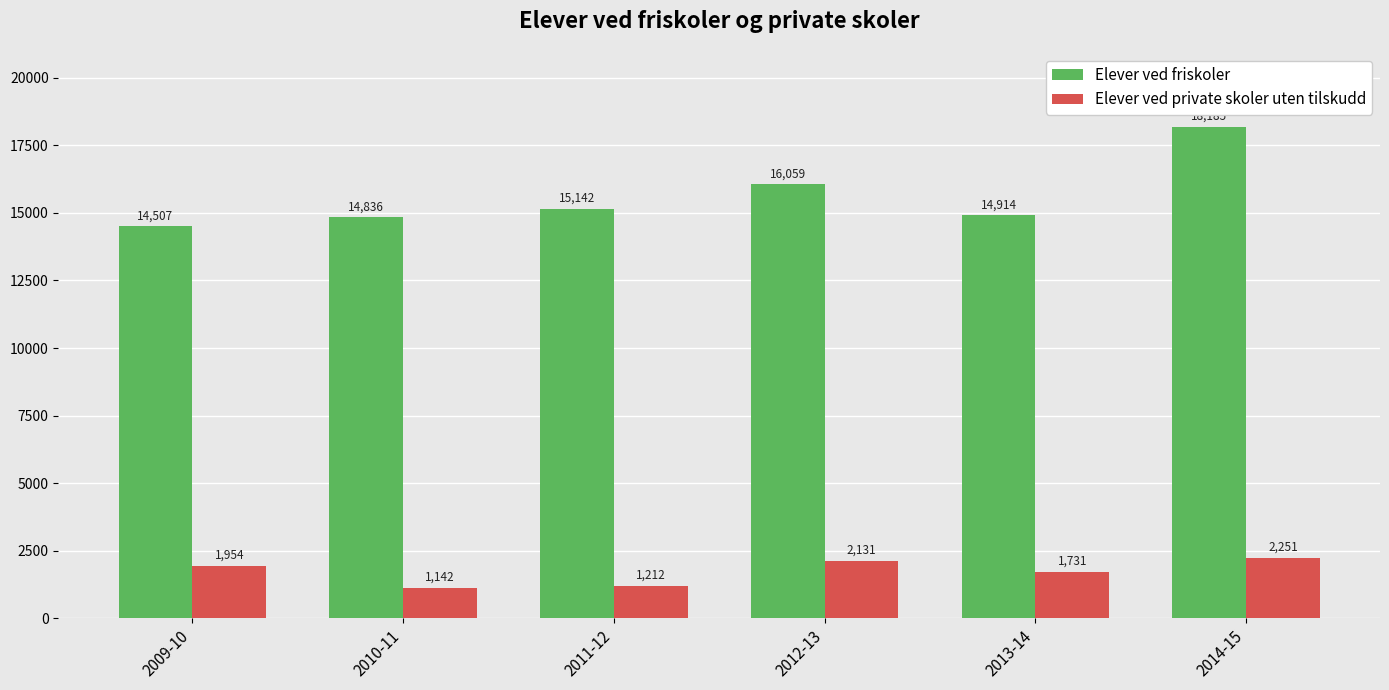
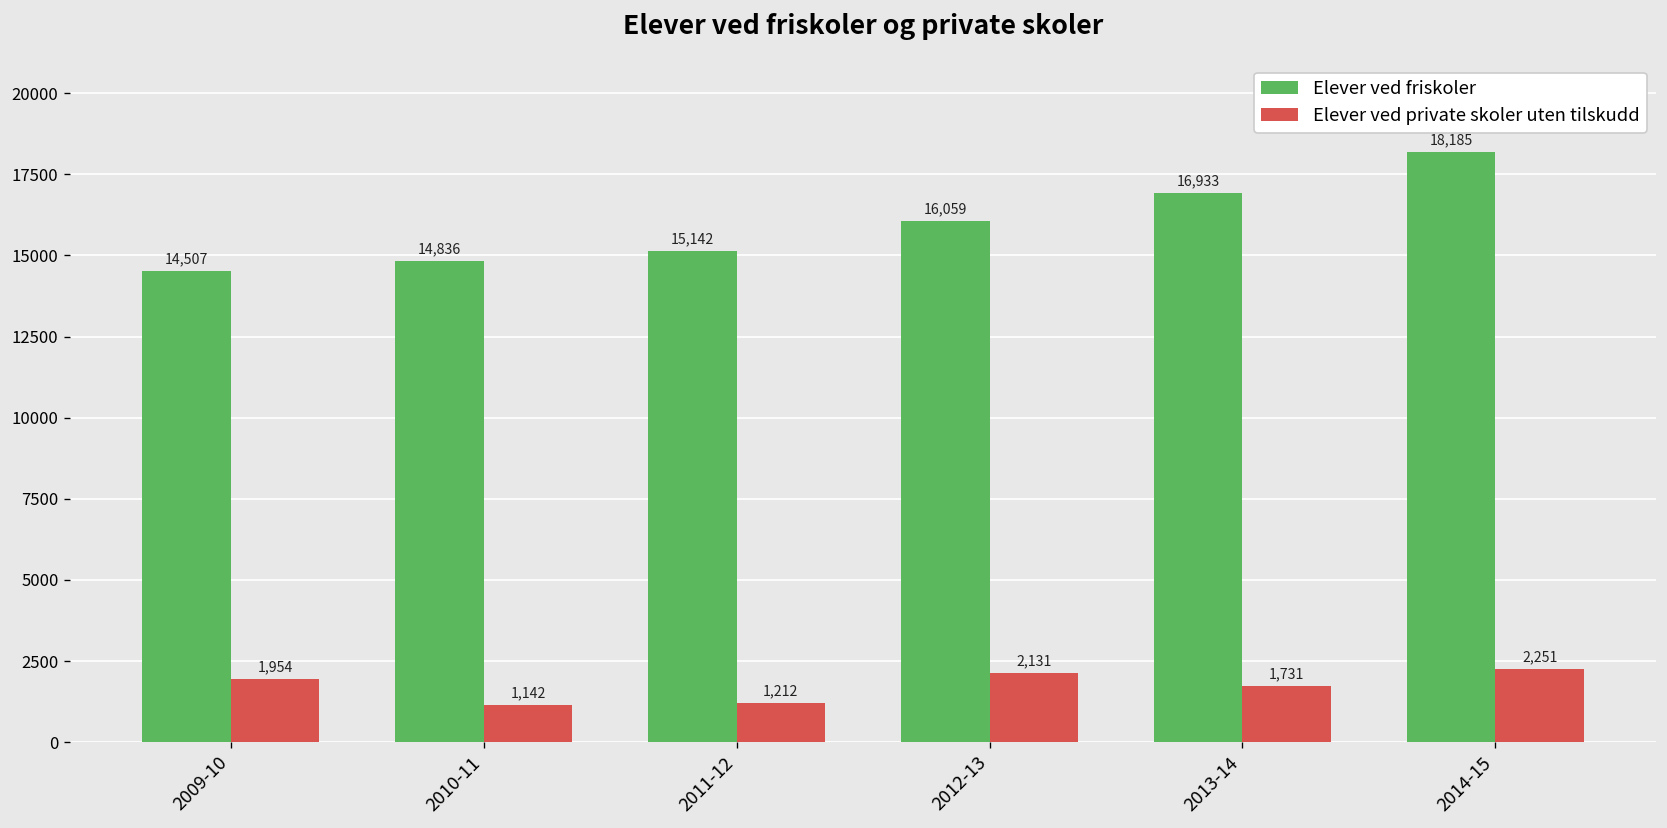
  {
    "Elever ved friskoler": {
      "2009-10": "14,507",
      "2010-11": "14,836",
      "2011-12": "15,142",
      "2012-13": "16,059",
-     "2013-14": "14,914"
+     "2013-14": "16,933"
    },
    "Elever ved private skoler uten tilskudd": {
      "2009-10": "1,954",
      "2010-11": "1,142",
      "2011-12": "1,212",
      "2012-13": "2,131",
      "2013-14": "1,731",
      "2014-15": "2,251"
    }
  }
